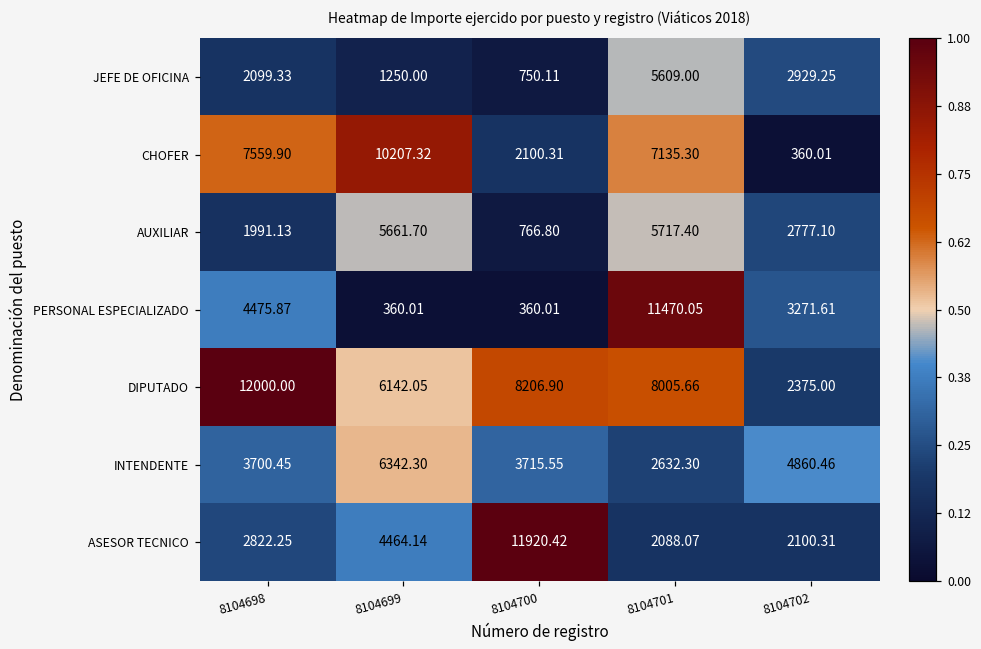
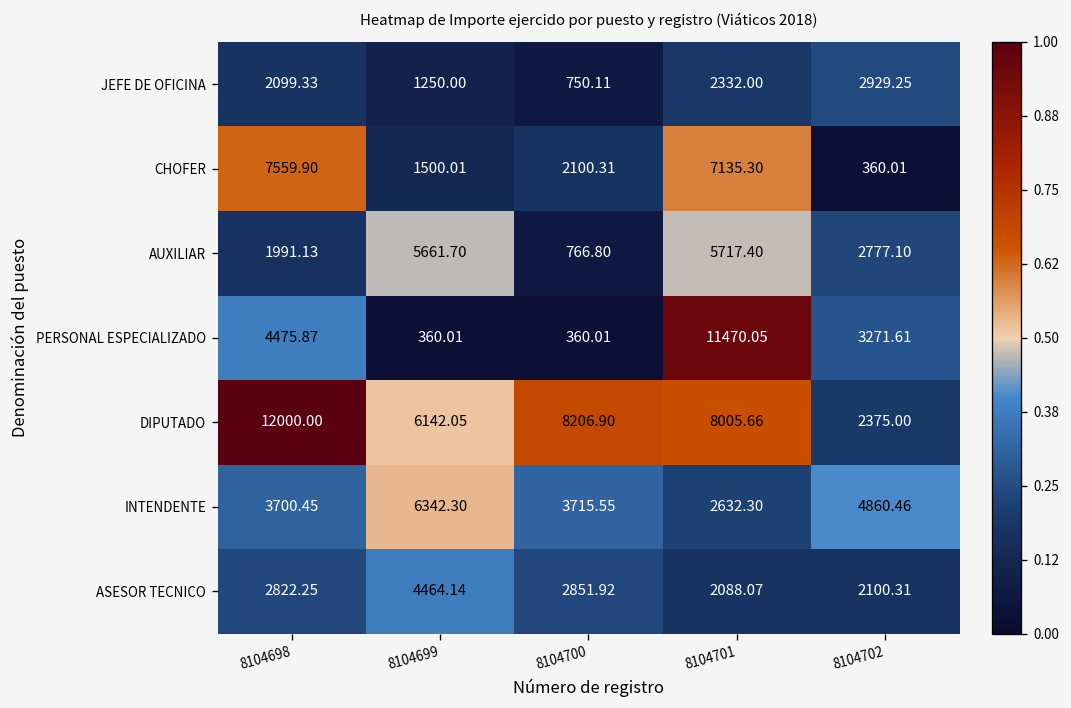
  {
    "JEFE DE OFICINA": {
      "8104698": 2099.33,
      "8104699": 1250.00,
      "8104700": 750.11,
-     "8104701": 5609.00,
+     "8104701": 2332.00,
      "8104702": 2929.25
    },
    "CHOFER": {
      "8104698": 7559.90,
-     "8104699": 10207.32,
+     "8104699": 1500.01,
      "8104700": 2100.31,
      "8104701": 7135.30,
      "8104702": 360.01
    },
    "AUXILIAR": {
      "8104698": 1991.13,
      "8104699": 5661.70,
      "8104700": 766.80,
      "8104701": 5717.40,
      "8104702": 2777.10
    },
    "PERSONAL ESPECIALIZADO": {
      "8104698": 4475.87,
      "8104699": 360.01,
      "8104700": 360.01,
      "8104701": 11470.05,
      "8104702": 3271.61
    },
    "DIPUTADO": {
      "8104698": 12000.00,
      "8104699": 6142.05,
      "8104700": 8206.90,
      "8104701": 8005.66,
      "8104702": 2375.00
    },
    "INTENDENTE": {
      "8104698": 3700.45,
      "8104699": 6342.30,
      "8104700": 3715.55,
      "8104701": 2632.30,
      "8104702": 4860.46
    },
    "ASESOR TECNICO": {
      "8104698": 2822.25,
      "8104699": 4464.14,
-     "8104700": 11920.42,
+     "8104700": 2851.92,
      "8104701": 2088.07,
      "8104702": 2100.31
    }
  }
